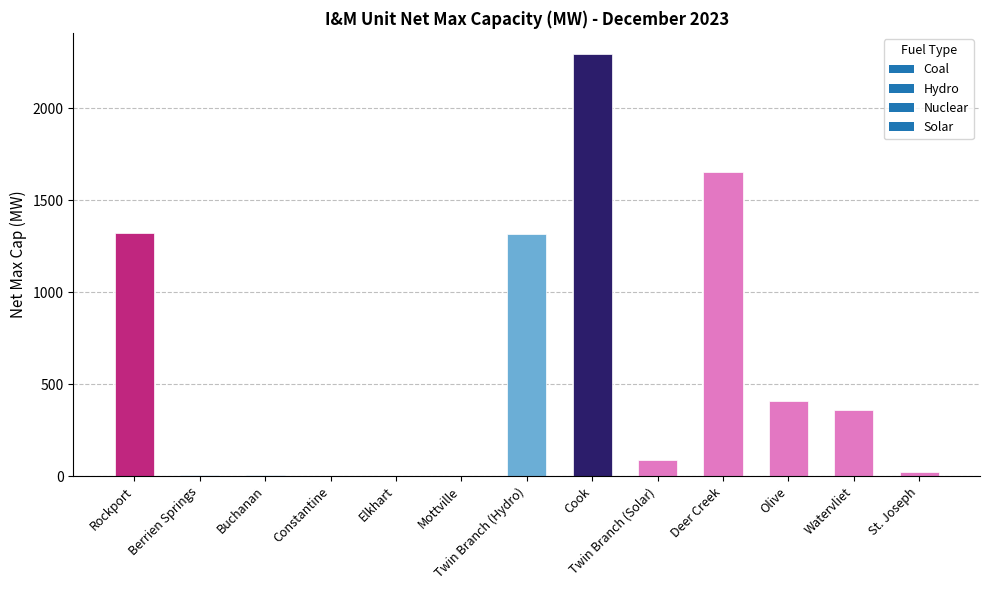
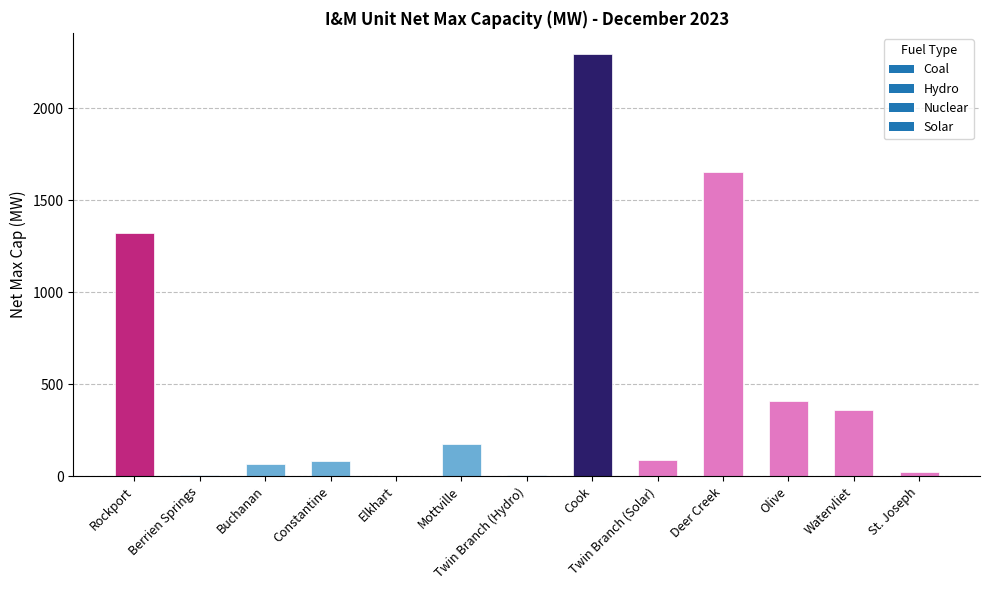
  {
    "Rockport": 1320,
-   "Buchanan": 0,
-   "Constantine": 0,
-   "Mottville": 0,
-   "Twin Branch (Hydro)": 1320,
+   "Buchanan": 70,
+   "Constantine": 80,
+   "Mottville": 170,
+   "Twin Branch (Hydro)": 0,
    "Cook": 2300,
    "Twin Branch (Solar)": 90,
    "Deer Creek": 1650,
    "Olive": 410,
    "Watervliet": 360,
    "St. Joseph": 20
  }
